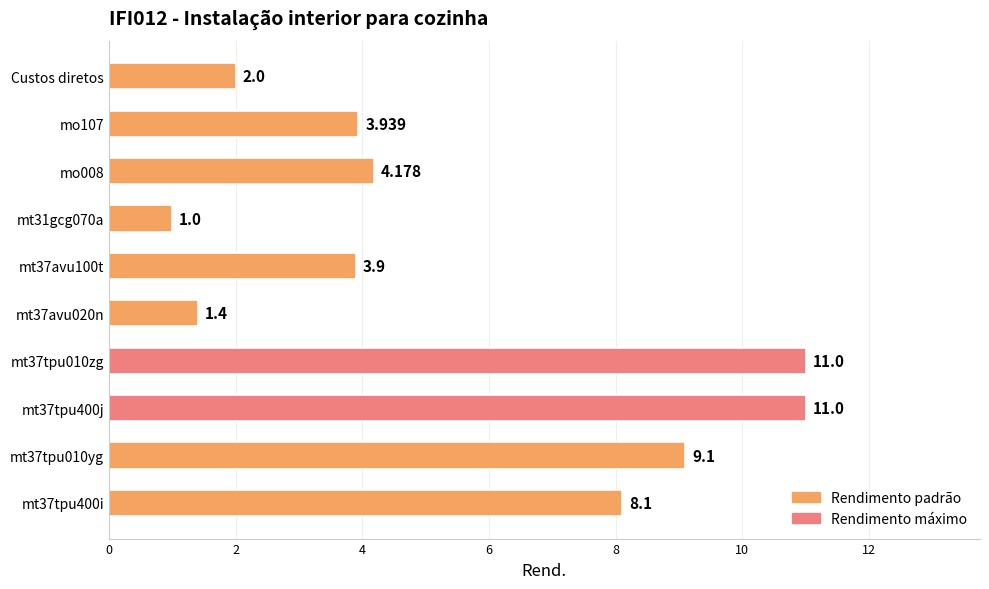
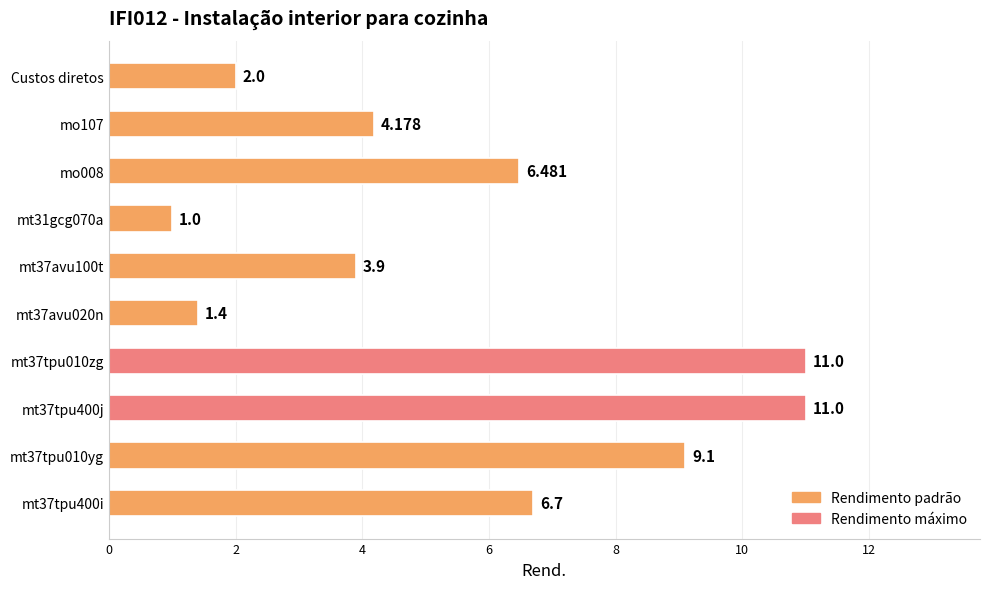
  {
    "Custos diretos": 2.0,
-   "mo107": 3.939,
-   "mo008": 4.178,
+   "mo107": 4.178,
+   "mo008": 6.481,
    "mt31gcg070a": 1.0,
    "mt37avu100t": 3.9,
    "mt37avu020n": 1.4,
    "mt37tpu010zg": 11.0,
    "mt37tpu400j": 11.0,
    "mt37tpu010yg": 9.1,
-   "mt37tpu400i": 8.1
+   "mt37tpu400i": 6.7
  }
